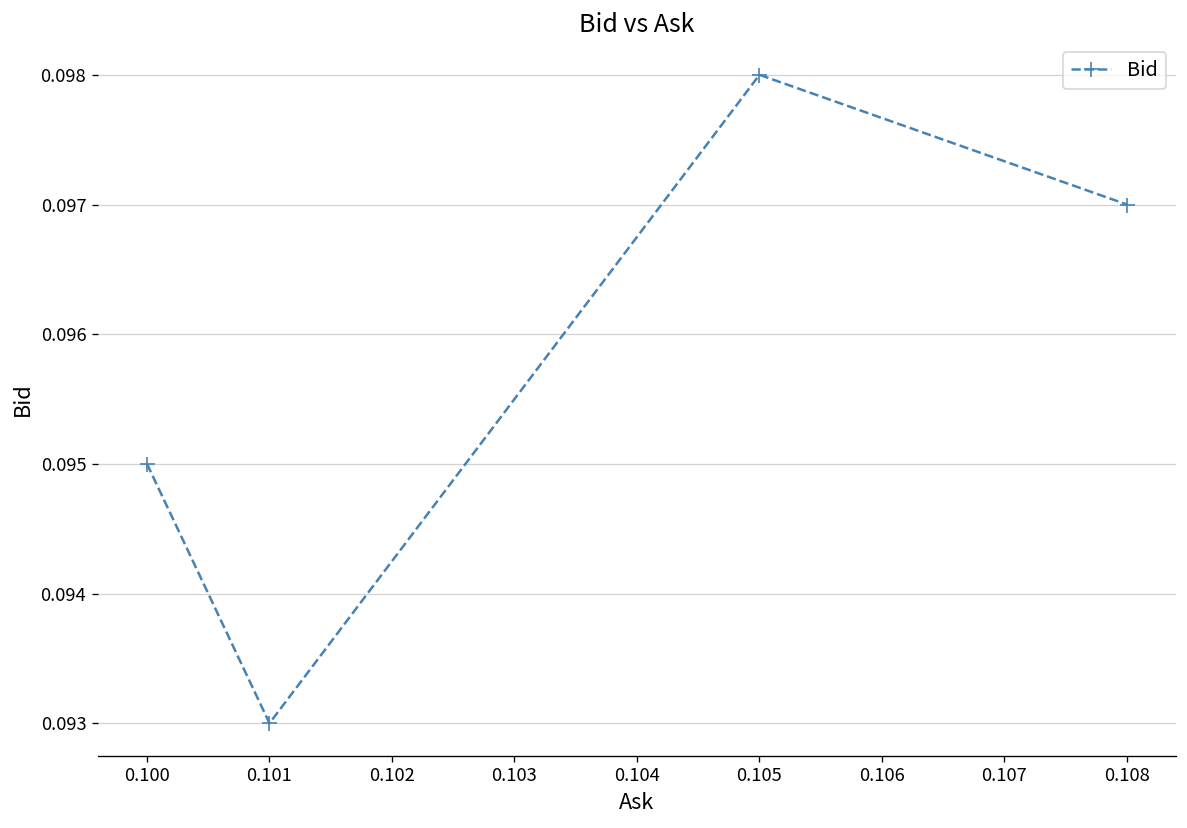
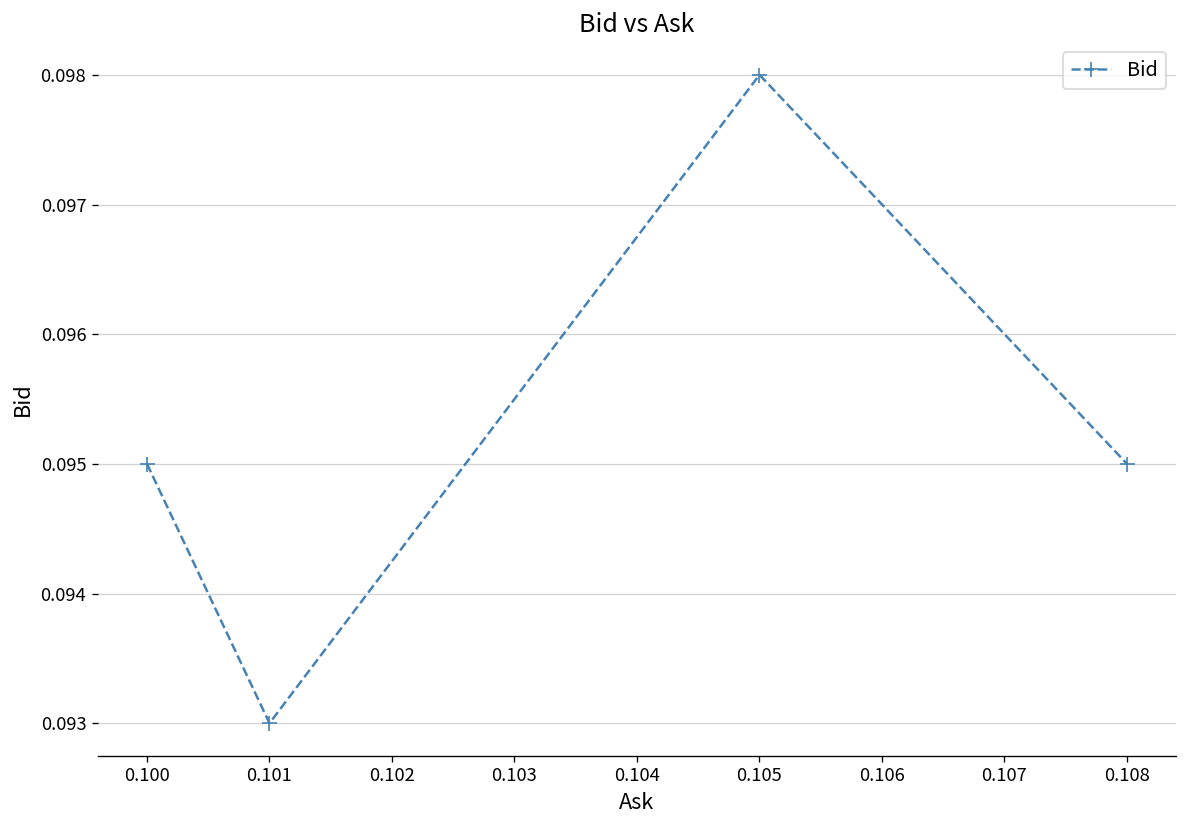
  {
    "0.100": 0.095,
    "0.101": 0.093,
    "0.105": 0.098,
-   "0.108": 0.097
+   "0.108": 0.095
  }
